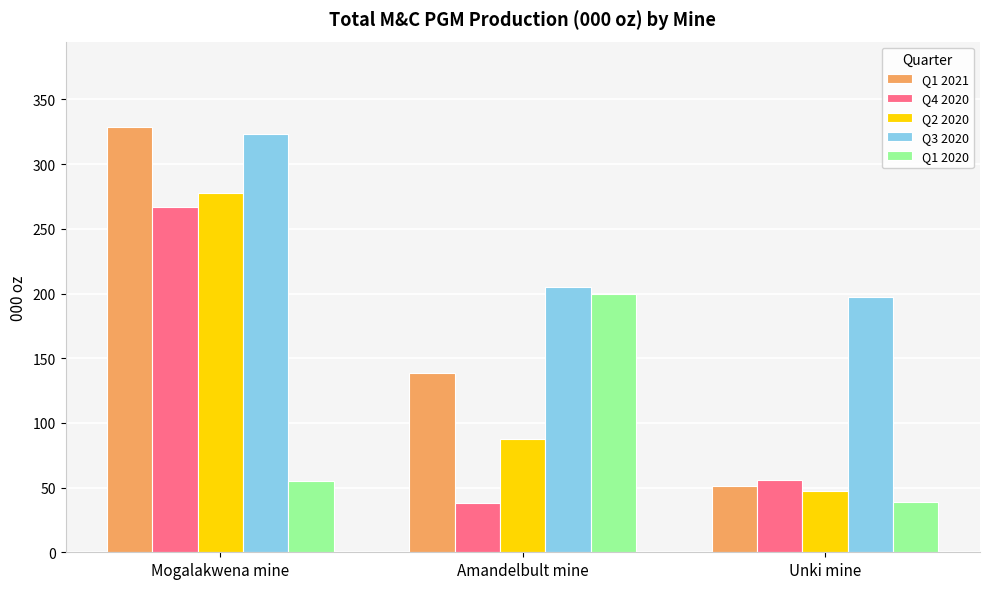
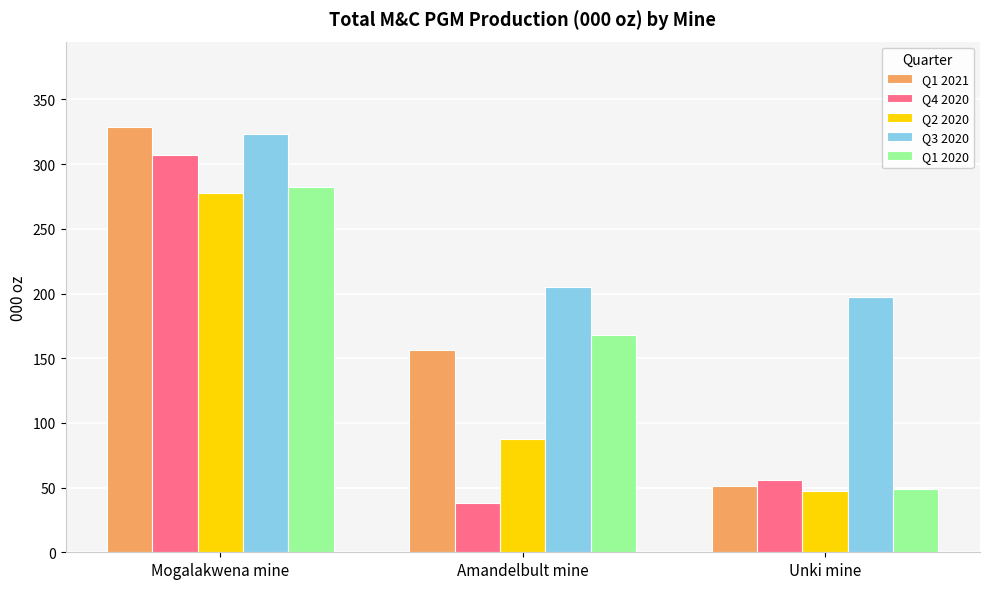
  {
    "Q1 2021": {
      "Mogalakwena mine": 329,
-     "Amandelbult mine": 139,
+     "Amandelbult mine": 156,
      "Unki mine": 51
    },
    "Q4 2020": {
-     "Mogalakwena mine": 267,
+     "Mogalakwena mine": 307,
      "Amandelbult mine": 38,
      "Unki mine": 56
    },
    "Q2 2020": {
      "Mogalakwena mine": 278,
      "Amandelbult mine": 88,
      "Unki mine": 47
    },
    "Q3 2020": {
      "Mogalakwena mine": 323,
      "Amandelbult mine": 205,
      "Unki mine": 198
    },
    "Q1 2020": {
-     "Mogalakwena mine": 55,
-     "Amandelbult mine": 200,
-     "Unki mine": 39
+     "Mogalakwena mine": 282,
+     "Amandelbult mine": 168,
+     "Unki mine": 49
    }
  }
